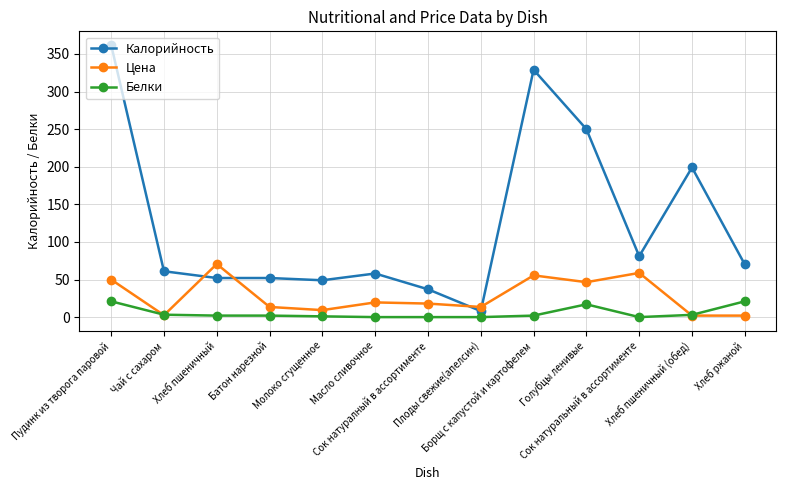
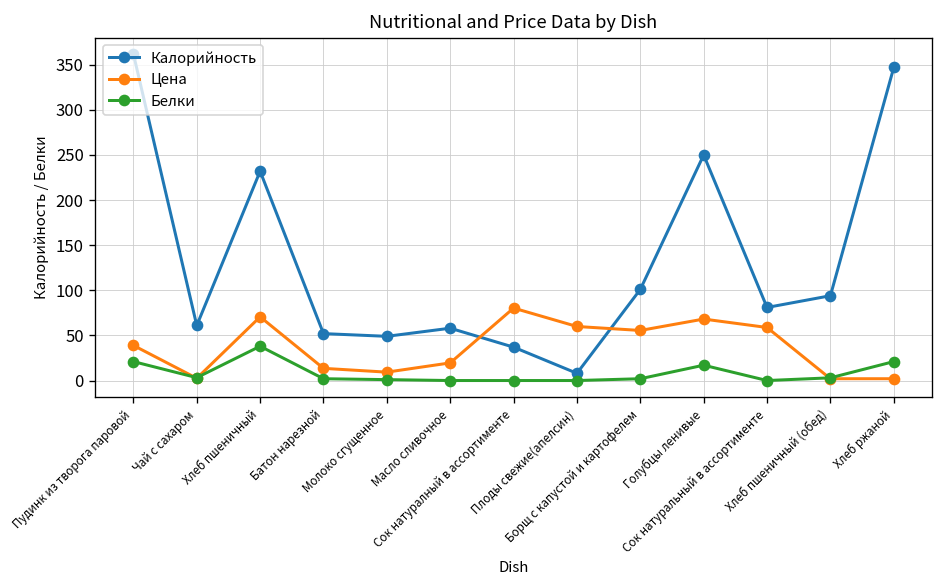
  {
    "Калорийность": {
      "Чай с сахаром": 60,
-     "Хлеб пшеничный": 50,
+     "Хлеб пшеничный": 230,
      "Батон нарезной": 50,
      "Молоко сгущенное": 50,
      "Масло сливочное": 60,
      "Сок натуралный в ассортименте": 40,
      "Плоды свежие(апелсин)": 10,
-     "Борщ с капустой и картофелем": 330,
+     "Борщ с капустой и картофелем": 100,
      "Голубцы ленивые": 250,
      "Сок натуральный в ассортименте": 80,
-     "Хлеб пшеничный (обед)": 200,
-     "Хлеб ржаной": 70
+     "Хлеб пшеничный (обед)": 90,
+     "Хлеб ржаной": 350
    },
    "Цена": {
-     "Пудинк из творога паровой": 50,
+     "Пудинк из творога паровой": 40,
      "Хлеб пшеничный": 70,
      "Батон нарезной": 10,
      "Молоко сгущенное": 10,
      "Масло сливочное": 20,
-     "Сок натуралный в ассортименте": 20,
-     "Плоды свежие(апелсин)": 10,
+     "Сок натуралный в ассортименте": 80,
+     "Плоды свежие(апелсин)": 60,
      "Борщ с капустой и картофелем": 60,
-     "Голубцы ленивые": 50,
+     "Голубцы ленивые": 70,
      "Сок натуральный в ассортименте": 60,
      "Хлеб ржаной": 0
    },
    "Белки": {
      "Пудинк из творога паровой": 20,
-     "Хлеб пшеничный": 0,
+     "Хлеб пшеничный": 40,
      "Батон нарезной": 0,
      "Молоко сгущенное": 0,
      "Масло сливочное": 0,
      "Сок натуралный в ассортименте": 0,
      "Плоды свежие(апелсин)": 0,
      "Борщ с капустой и картофелем": 0,
      "Голубцы ленивые": 20,
      "Сок натуральный в ассортименте": 0,
      "Хлеб ржаной": 20
    }
  }
